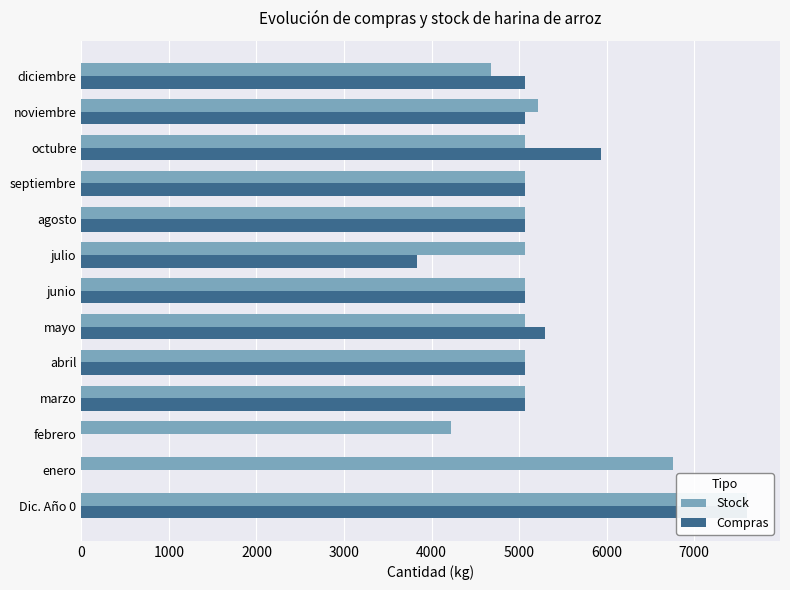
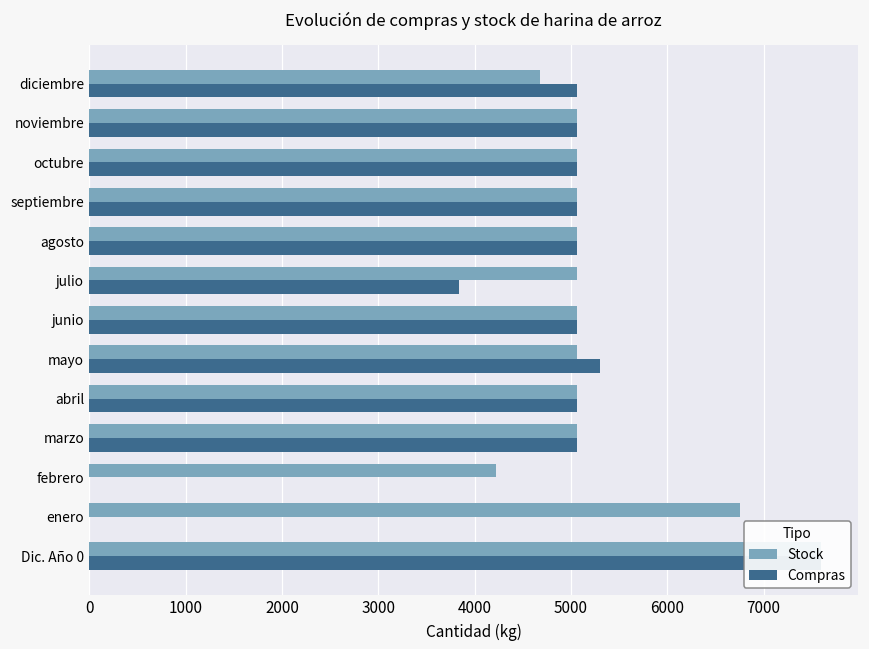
  {
    "Stock": {
      "diciembre": 4700,
-     "noviembre": 5200,
+     "noviembre": 5100,
      "octubre": 5100,
      "septiembre": 5100,
      "agosto": 5100,
      "julio": 5100,
      "junio": 5100,
      "mayo": 5100,
      "abril": 5100,
      "marzo": 5100,
      "febrero": 4200,
      "enero": 6800
    },
    "Compras": {
      "diciembre": 5100,
      "noviembre": 5100,
-     "octubre": 5900,
+     "octubre": 5100,
      "septiembre": 5100,
      "agosto": 5100,
      "julio": 3800,
      "junio": 5100,
      "mayo": 5300,
      "abril": 5100,
      "marzo": 5100,
      "febrero": 0,
      "enero": 0
    }
  }
